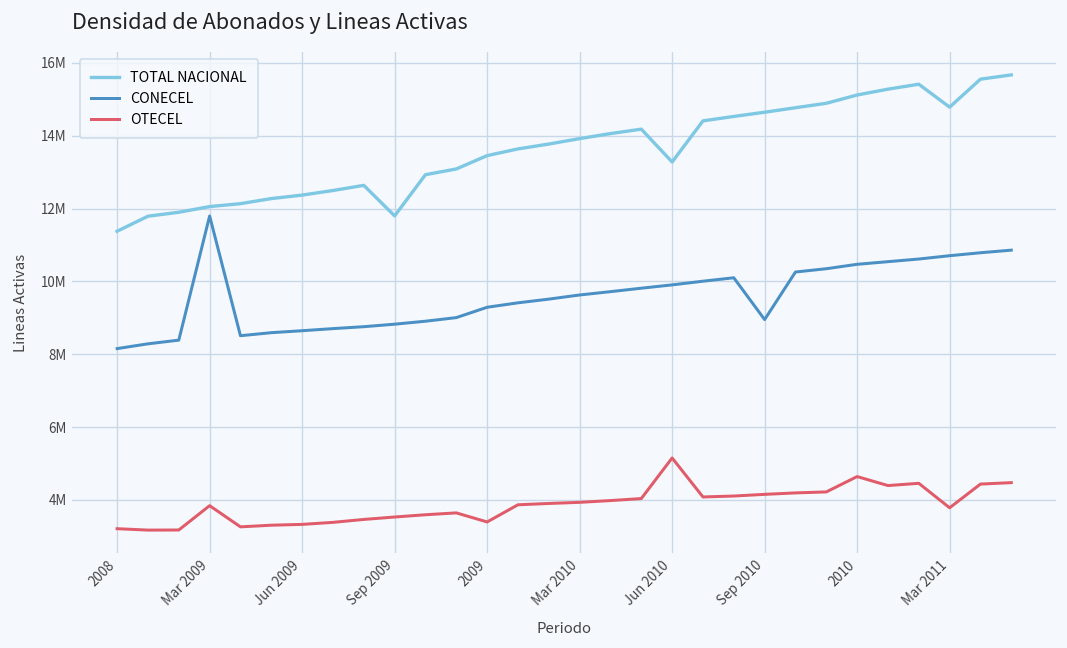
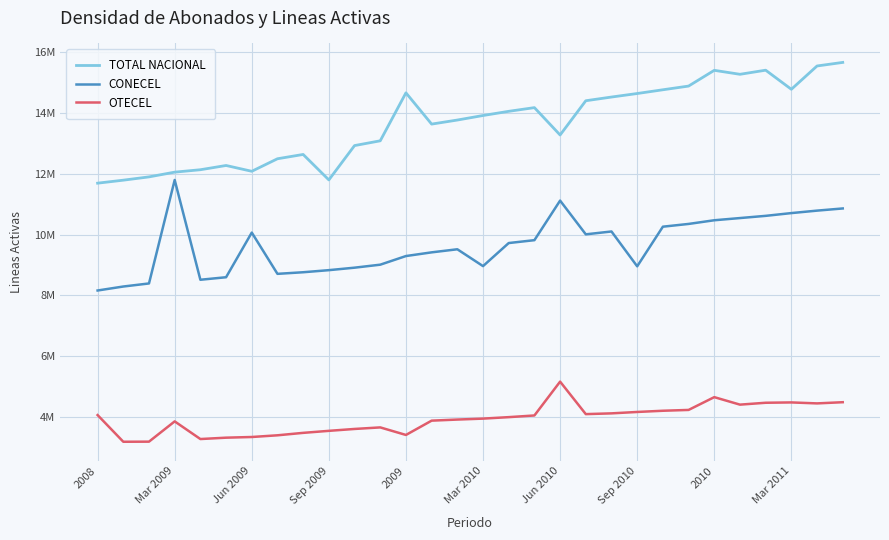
  {
    "TOTAL NACIONAL": {
-     "2008": 11400000,
+     "2008": 11700000,
      "Mar 2009": 12100000,
-     "Jun 2009": 12400000,
+     "Jun 2009": 12100000,
      "Sep 2009": 11800000,
-     "2009": 13500000,
+     "2009": 14700000,
      "Mar 2010": 13900000,
      "Jun 2010": 13300000,
      "Sep 2010": 14600000,
-     "2010": 15100000,
+     "2010": 15400000,
      "Mar 2011": 14800000
    },
    "CONECEL": {
      "2008": 8200000,
      "Mar 2009": 11800000,
-     "Jun 2009": 8600000,
+     "Jun 2009": 10100000,
      "Sep 2009": 8800000,
      "2009": 9300000,
-     "Mar 2010": 9600000,
-     "Jun 2010": 9900000,
+     "Mar 2010": 9000000,
+     "Jun 2010": 11100000,
      "Sep 2010": 9000000,
      "2010": 10500000,
      "Mar 2011": 10700000
    },
    "OTECEL": {
-     "2008": 3200000,
+     "2008": 4100000,
      "Mar 2009": 3800000,
      "Jun 2009": 3300000,
      "Sep 2009": 3500000,
      "2009": 3400000,
      "Mar 2010": 3900000,
      "Jun 2010": 5200000,
      "Sep 2010": 4200000,
      "2010": 4600000,
-     "Mar 2011": 3800000
+     "Mar 2011": 4500000
    }
  }
